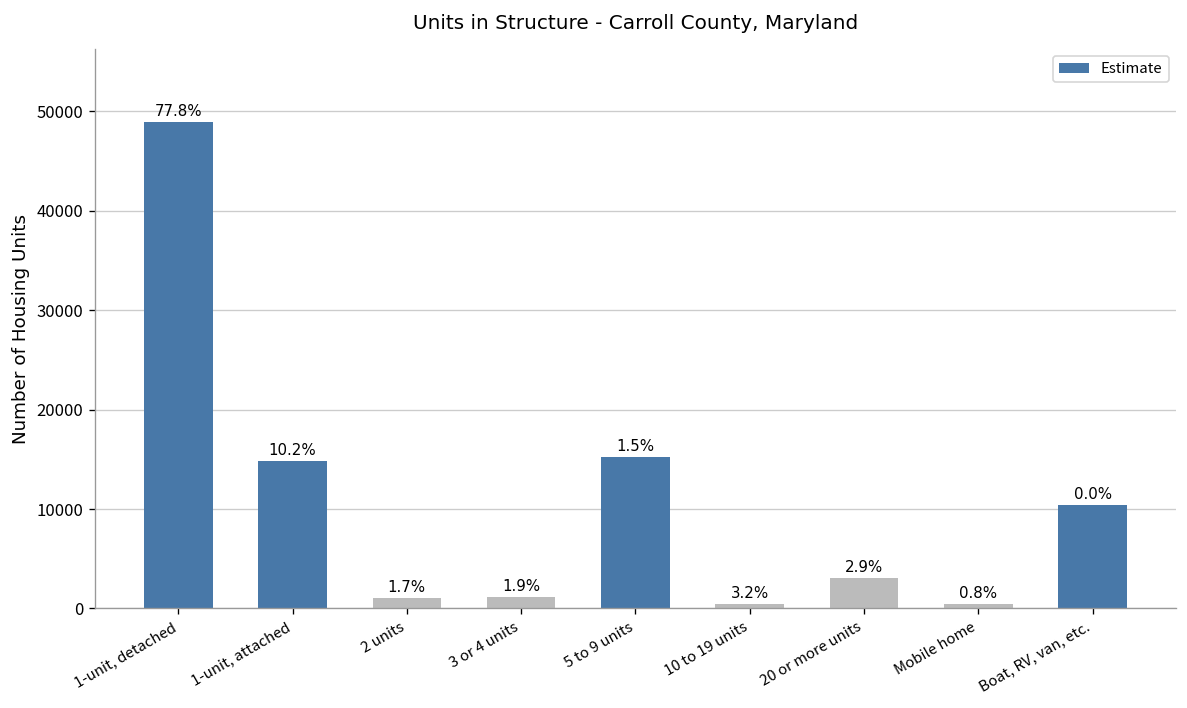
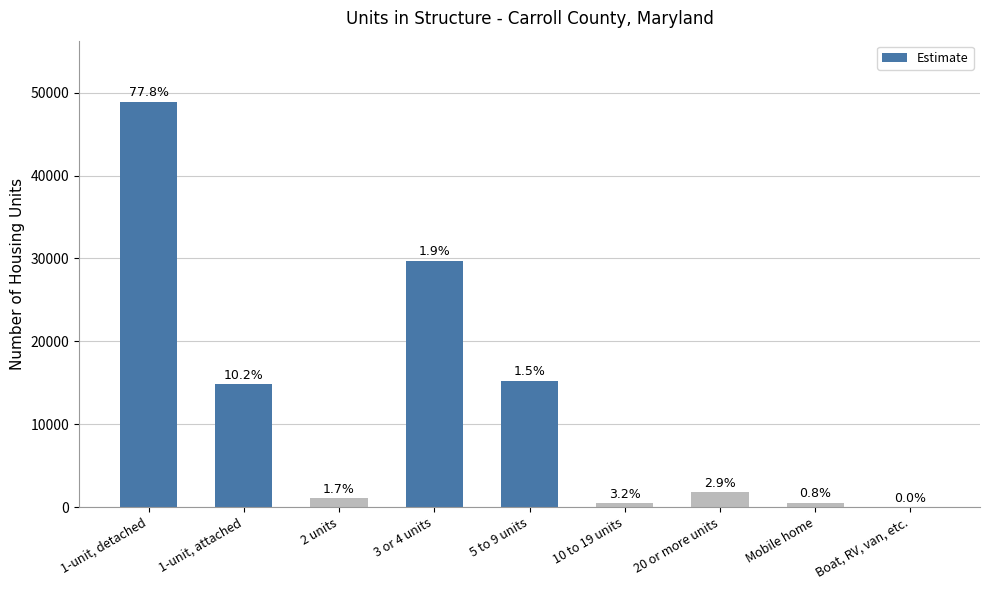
  {
-   "3 or 4 units": 1000,
-   "20 or more units": 3000,
-   "Boat, RV, van, etc.": 10000
+   "3 or 4 units": 30000,
+   "20 or more units": 2000,
+   "Boat, RV, van, etc.": 0
  }
